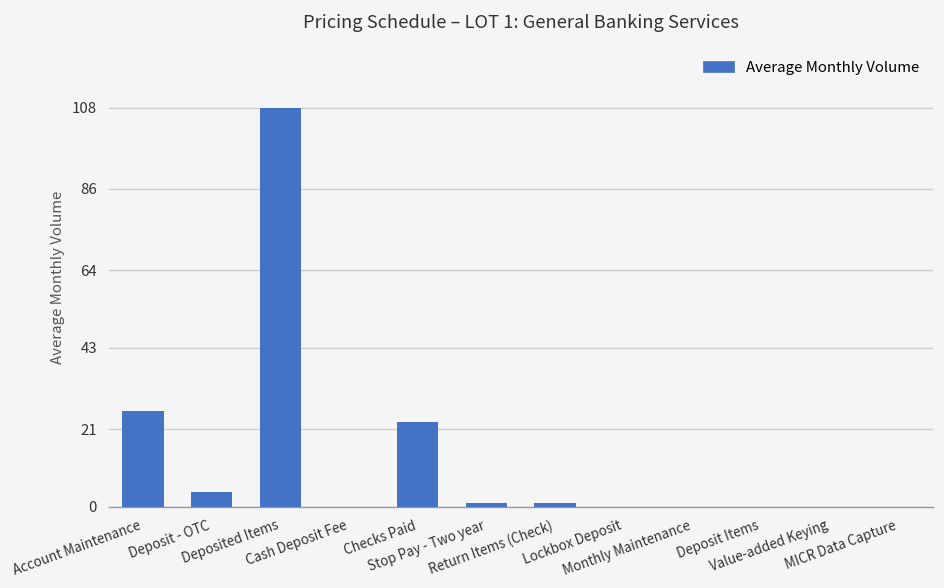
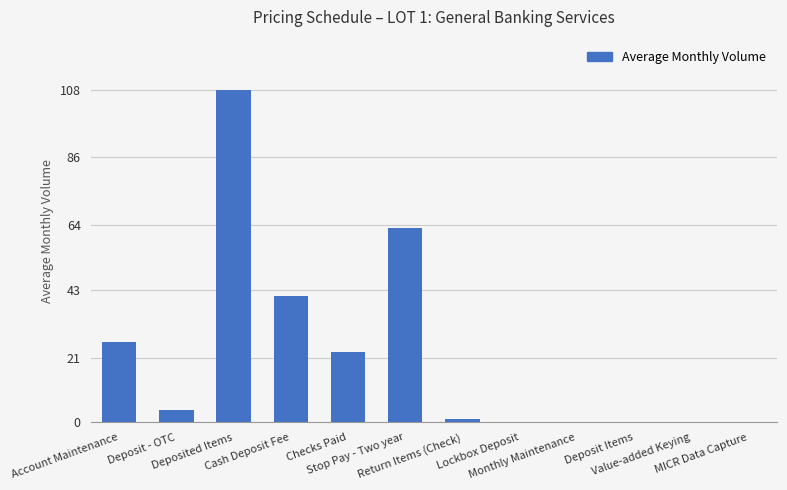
  {
    "Account Maintenance": 26,
    "Deposit - OTC": 4,
    "Deposited Items": 108,
-   "Cash Deposit Fee": 0,
+   "Cash Deposit Fee": 41,
    "Checks Paid": 23,
-   "Stop Pay - Two year": 1,
+   "Stop Pay - Two year": 63,
    "Return Items (Check)": 1,
    "Lockbox Deposit": 0,
    "Monthly Maintenance": 0,
    "Deposit Items": 0,
    "Value-added Keying": 0,
    "MICR Data Capture": 0
  }
